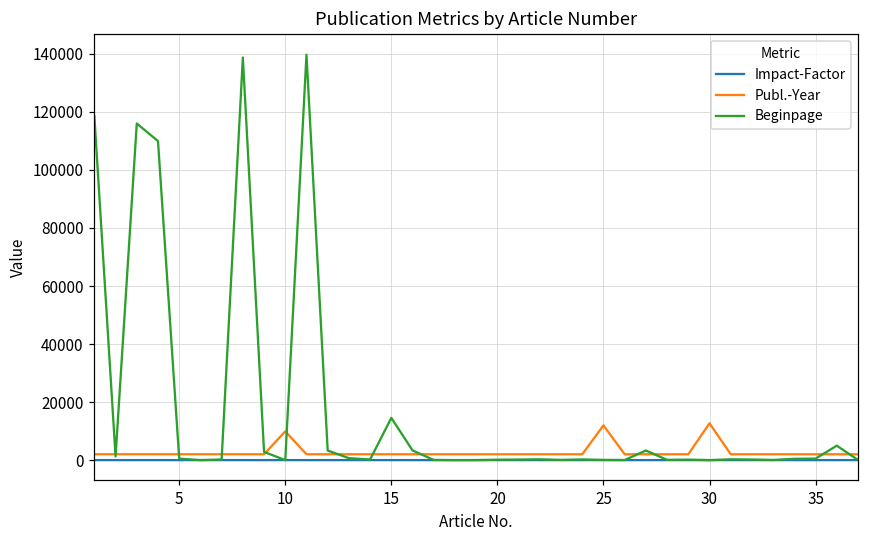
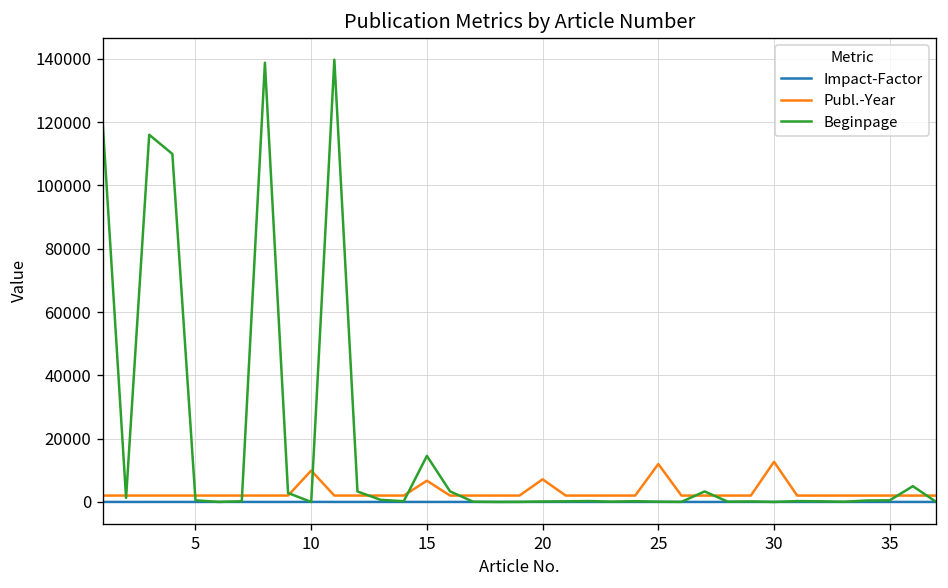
  {
    "Impact-Factor": {
      "15": 0
    },
    "Publ.-Year": {
      "5": 2000,
      "10": 10000,
-     "15": 2000,
-     "20": 2000,
+     "15": 7000,
+     "20": 7000,
      "25": 12000,
      "30": 13000,
      "35": 2000
    },
    "Beginpage": {
      "15": 15000
    }
  }
